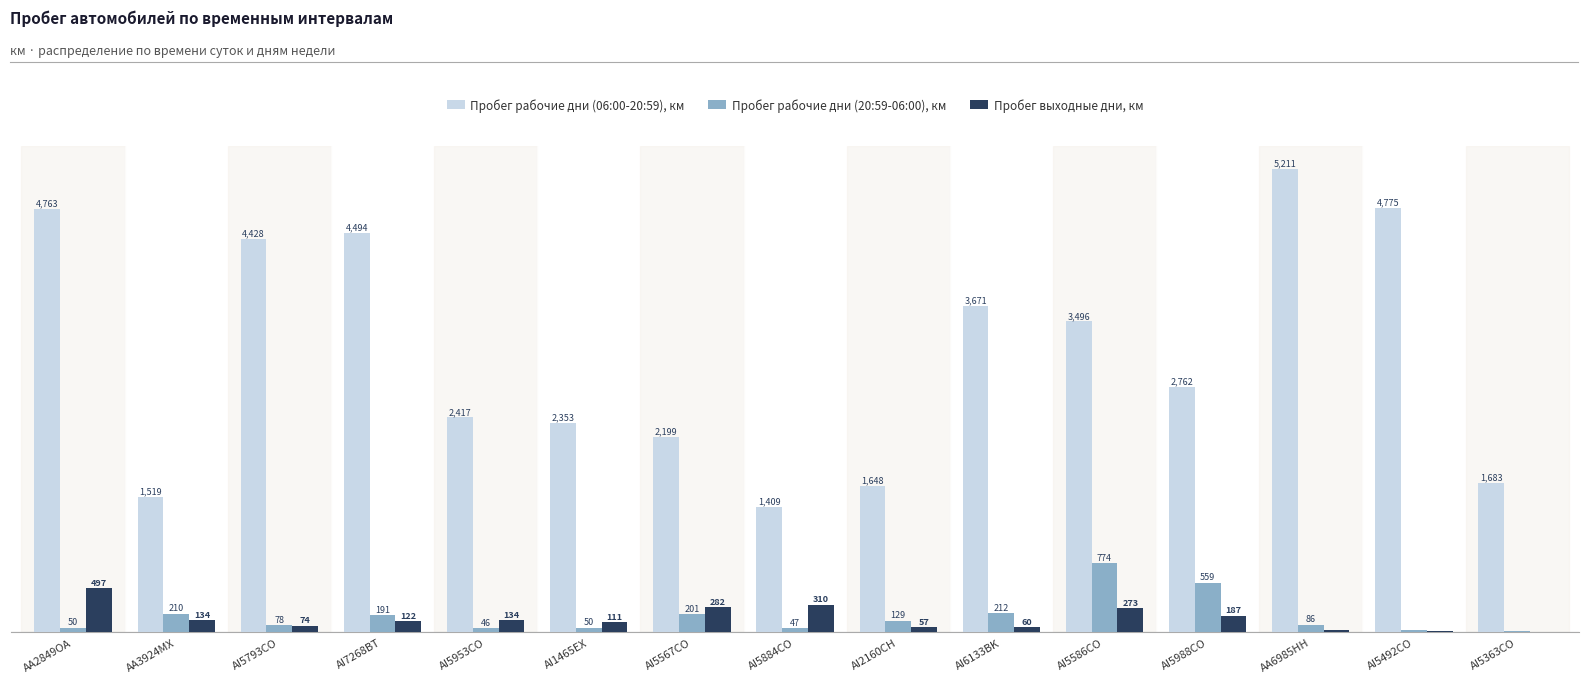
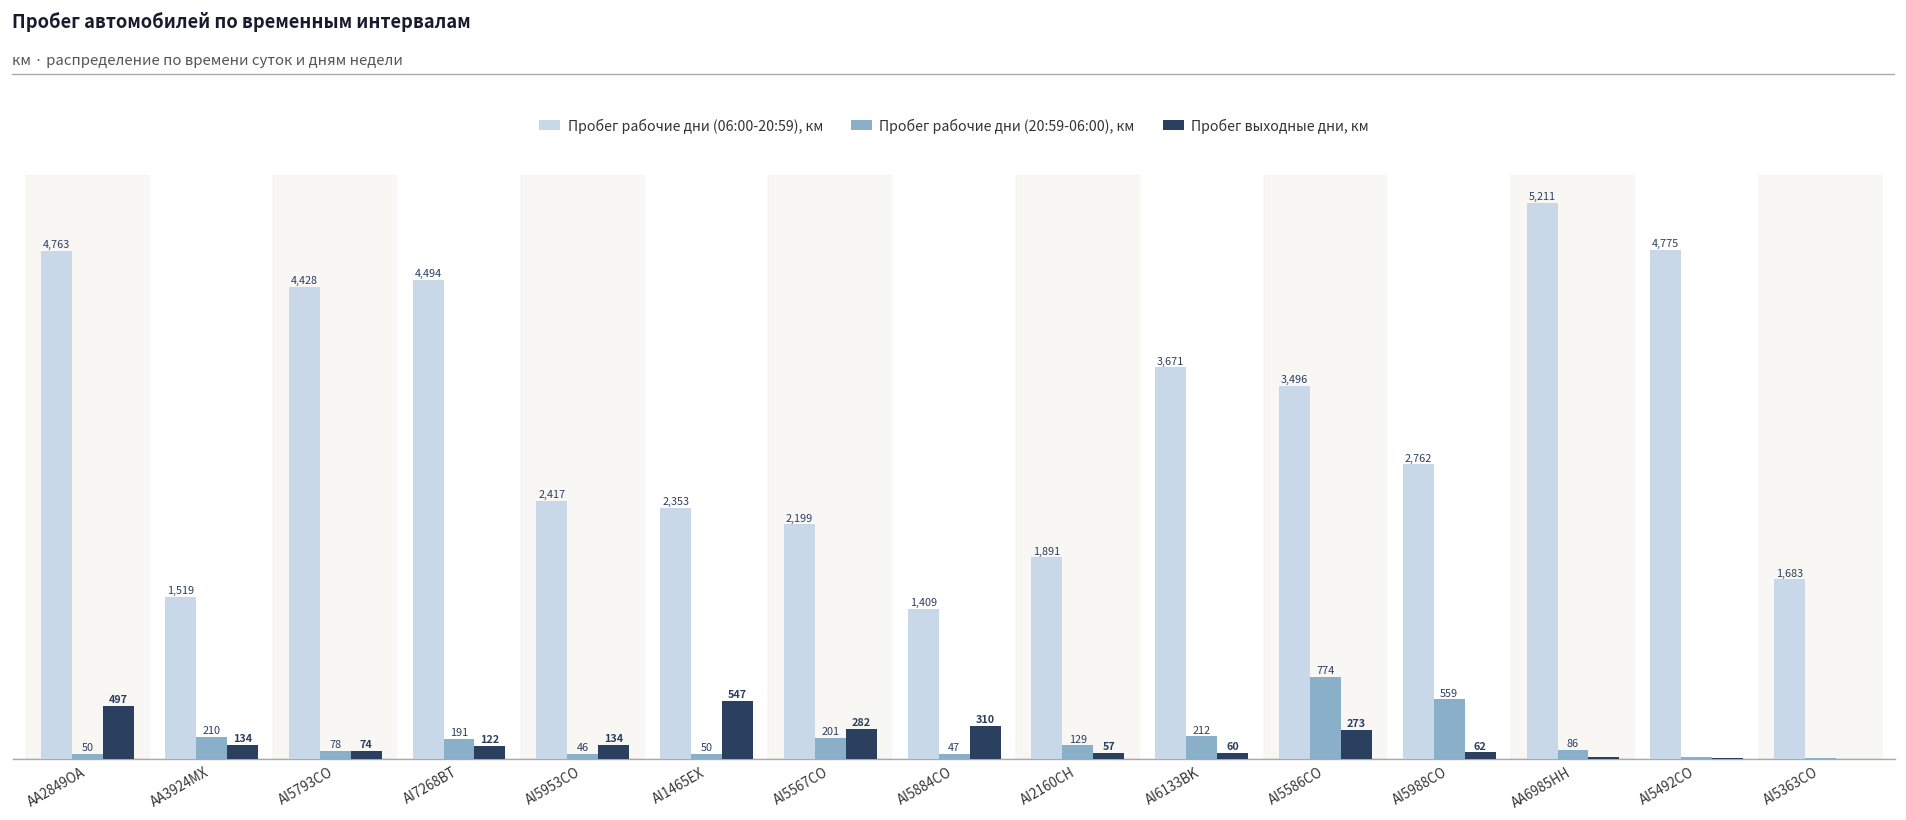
  {
    "Пробег рабочие дни (06:00-20:59), км": {
      "AA2849OA": "4,763",
      "AA3924MX": "1,519",
      "AI5793CO": "4,428",
      "AI7268BT": "4,494",
      "AI5953CO": "2,417",
      "AI1465EX": "2,353",
      "AI5567CO": "2,199",
      "AI5884CO": "1,409",
-     "AI2160CH": "1,648",
+     "AI2160CH": "1,891",
      "AI6133BK": "3,671",
      "AI5586CO": "3,496",
      "AI5988CO": "2,762",
      "AA6985HH": "5,211",
      "AI5492CO": "4,775",
      "AI5363CO": "1,683"
    },
    "Пробег рабочие дни (20:59-06:00), км": {
      "AA2849OA": "50",
      "AA3924MX": "210",
      "AI5793CO": "78",
      "AI7268BT": "191",
      "AI5953CO": "46",
      "AI1465EX": "50",
      "AI5567CO": "201",
      "AI5884CO": "47",
      "AI2160CH": "129",
      "AI6133BK": "212",
      "AI5586CO": "774",
      "AI5988CO": "559",
      "AA6985HH": "86"
    },
    "Пробег выходные дни, км": {
      "AA2849OA": "497",
      "AA3924MX": "134",
      "AI5793CO": "74",
      "AI7268BT": "122",
      "AI5953CO": "134",
-     "AI1465EX": "111",
+     "AI1465EX": "547",
      "AI5567CO": "282",
      "AI5884CO": "310",
      "AI2160CH": "57",
      "AI6133BK": "60",
      "AI5586CO": "273",
-     "AI5988CO": "187"
+     "AI5988CO": "62"
    }
  }
